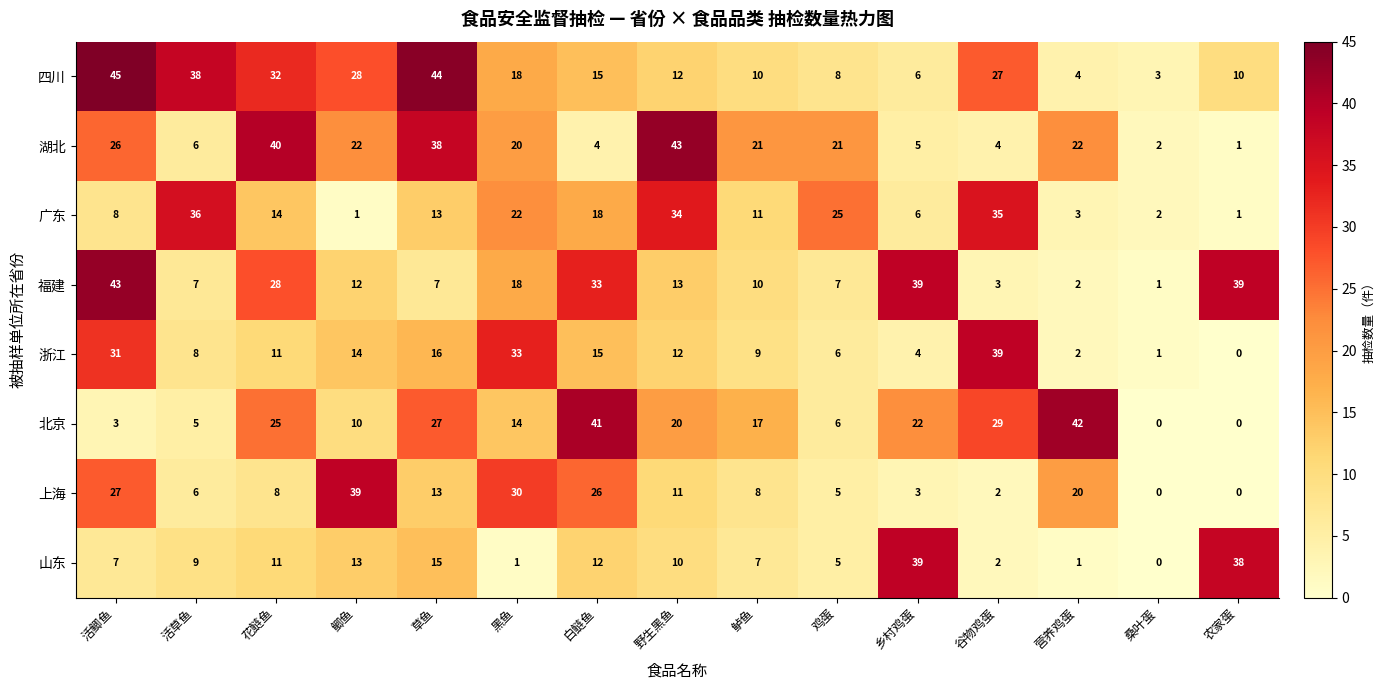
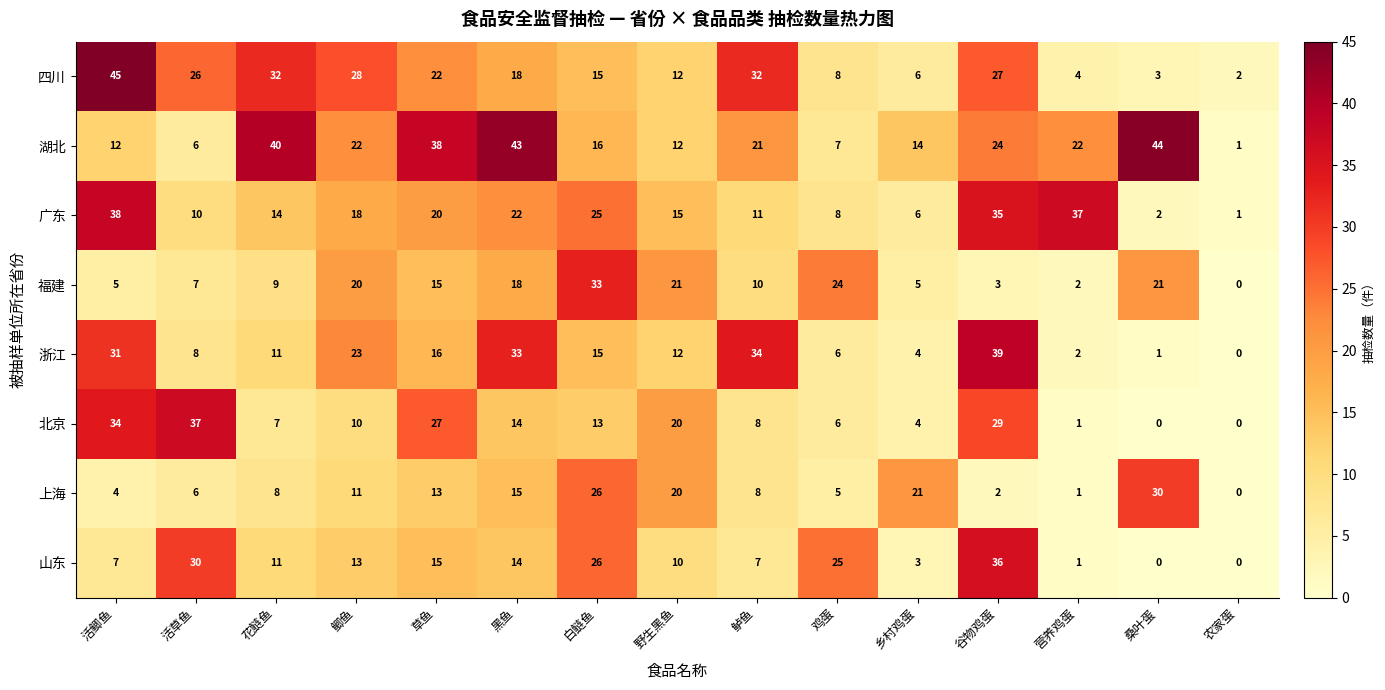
  {
    "四川": {
      "活鲫鱼": 45,
-     "活草鱼": 38,
+     "活草鱼": 26,
      "花鲢鱼": 32,
      "鲫鱼": 28,
-     "草鱼": 44,
+     "草鱼": 22,
      "黑鱼": 18,
      "白鲢鱼": 15,
      "野生黑鱼": 12,
-     "鲈鱼": 10,
+     "鲈鱼": 32,
      "鸡蛋": 8,
      "乡村鸡蛋": 6,
      "谷物鸡蛋": 27,
      "营养鸡蛋": 4,
      "桑叶蛋": 3,
-     "农家蛋": 10
+     "农家蛋": 2
    },
    "湖北": {
-     "活鲫鱼": 26,
+     "活鲫鱼": 12,
      "活草鱼": 6,
      "花鲢鱼": 40,
      "鲫鱼": 22,
      "草鱼": 38,
-     "黑鱼": 20,
-     "白鲢鱼": 4,
-     "野生黑鱼": 43,
+     "黑鱼": 43,
+     "白鲢鱼": 16,
+     "野生黑鱼": 12,
      "鲈鱼": 21,
-     "鸡蛋": 21,
-     "乡村鸡蛋": 5,
-     "谷物鸡蛋": 4,
+     "鸡蛋": 7,
+     "乡村鸡蛋": 14,
+     "谷物鸡蛋": 24,
      "营养鸡蛋": 22,
-     "桑叶蛋": 2,
+     "桑叶蛋": 44,
      "农家蛋": 1
    },
    "广东": {
-     "活鲫鱼": 8,
-     "活草鱼": 36,
+     "活鲫鱼": 38,
+     "活草鱼": 10,
      "花鲢鱼": 14,
-     "鲫鱼": 1,
-     "草鱼": 13,
+     "鲫鱼": 18,
+     "草鱼": 20,
      "黑鱼": 22,
-     "白鲢鱼": 18,
-     "野生黑鱼": 34,
+     "白鲢鱼": 25,
+     "野生黑鱼": 15,
      "鲈鱼": 11,
-     "鸡蛋": 25,
+     "鸡蛋": 8,
      "乡村鸡蛋": 6,
      "谷物鸡蛋": 35,
-     "营养鸡蛋": 3,
+     "营养鸡蛋": 37,
      "桑叶蛋": 2,
      "农家蛋": 1
    },
    "福建": {
-     "活鲫鱼": 43,
+     "活鲫鱼": 5,
      "活草鱼": 7,
-     "花鲢鱼": 28,
-     "鲫鱼": 12,
-     "草鱼": 7,
+     "花鲢鱼": 9,
+     "鲫鱼": 20,
+     "草鱼": 15,
      "黑鱼": 18,
      "白鲢鱼": 33,
-     "野生黑鱼": 13,
+     "野生黑鱼": 21,
      "鲈鱼": 10,
-     "鸡蛋": 7,
-     "乡村鸡蛋": 39,
+     "鸡蛋": 24,
+     "乡村鸡蛋": 5,
      "谷物鸡蛋": 3,
      "营养鸡蛋": 2,
-     "桑叶蛋": 1,
-     "农家蛋": 39
+     "桑叶蛋": 21,
+     "农家蛋": 0
    },
    "浙江": {
      "活鲫鱼": 31,
      "活草鱼": 8,
      "花鲢鱼": 11,
-     "鲫鱼": 14,
+     "鲫鱼": 23,
      "草鱼": 16,
      "黑鱼": 33,
      "白鲢鱼": 15,
      "野生黑鱼": 12,
-     "鲈鱼": 9,
+     "鲈鱼": 34,
      "鸡蛋": 6,
      "乡村鸡蛋": 4,
      "谷物鸡蛋": 39,
      "营养鸡蛋": 2,
      "桑叶蛋": 1,
      "农家蛋": 0
    },
    "北京": {
-     "活鲫鱼": 3,
-     "活草鱼": 5,
-     "花鲢鱼": 25,
+     "活鲫鱼": 34,
+     "活草鱼": 37,
+     "花鲢鱼": 7,
      "鲫鱼": 10,
      "草鱼": 27,
      "黑鱼": 14,
-     "白鲢鱼": 41,
+     "白鲢鱼": 13,
      "野生黑鱼": 20,
-     "鲈鱼": 17,
+     "鲈鱼": 8,
      "鸡蛋": 6,
-     "乡村鸡蛋": 22,
+     "乡村鸡蛋": 4,
      "谷物鸡蛋": 29,
-     "营养鸡蛋": 42,
+     "营养鸡蛋": 1,
      "桑叶蛋": 0,
      "农家蛋": 0
    },
    "上海": {
-     "活鲫鱼": 27,
+     "活鲫鱼": 4,
      "活草鱼": 6,
      "花鲢鱼": 8,
-     "鲫鱼": 39,
+     "鲫鱼": 11,
      "草鱼": 13,
-     "黑鱼": 30,
+     "黑鱼": 15,
      "白鲢鱼": 26,
-     "野生黑鱼": 11,
+     "野生黑鱼": 20,
      "鲈鱼": 8,
      "鸡蛋": 5,
-     "乡村鸡蛋": 3,
+     "乡村鸡蛋": 21,
      "谷物鸡蛋": 2,
-     "营养鸡蛋": 20,
-     "桑叶蛋": 0,
+     "营养鸡蛋": 1,
+     "桑叶蛋": 30,
      "农家蛋": 0
    },
    "山东": {
      "活鲫鱼": 7,
-     "活草鱼": 9,
+     "活草鱼": 30,
      "花鲢鱼": 11,
      "鲫鱼": 13,
      "草鱼": 15,
-     "黑鱼": 1,
-     "白鲢鱼": 12,
+     "黑鱼": 14,
+     "白鲢鱼": 26,
      "野生黑鱼": 10,
      "鲈鱼": 7,
-     "鸡蛋": 5,
-     "乡村鸡蛋": 39,
-     "谷物鸡蛋": 2,
+     "鸡蛋": 25,
+     "乡村鸡蛋": 3,
+     "谷物鸡蛋": 36,
      "营养鸡蛋": 1,
      "桑叶蛋": 0,
-     "农家蛋": 38
+     "农家蛋": 0
    }
  }
